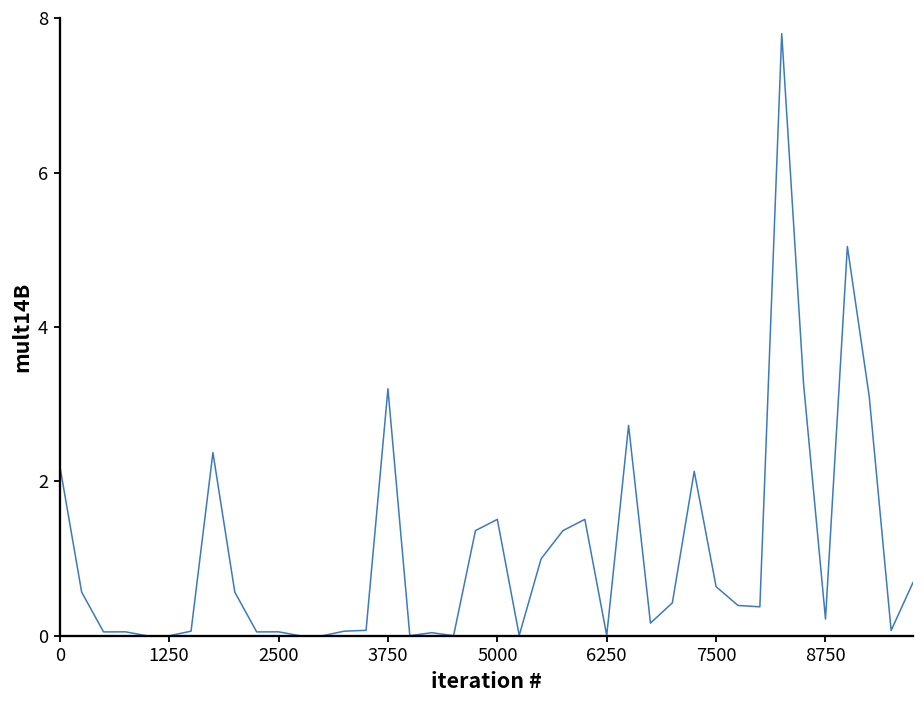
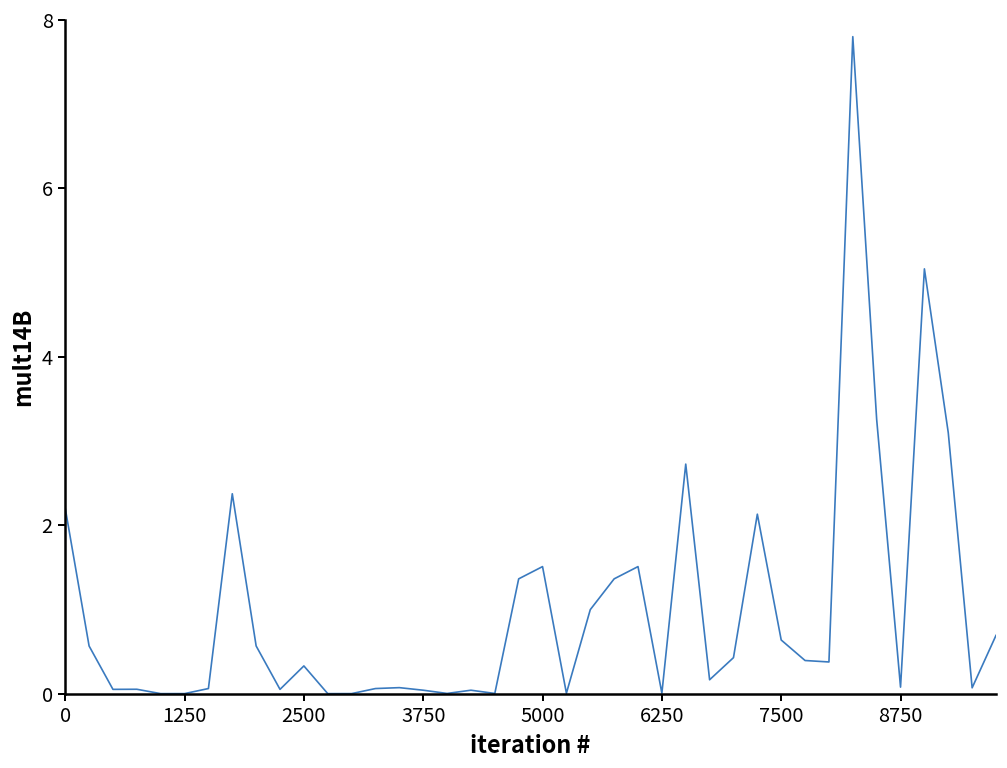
  {
    "0": 2.2,
    "1250": 0.0,
-   "2500": 0.1,
-   "3750": 3.2,
+   "2500": 0.3,
+   "3750": 0.0,
    "5000": 1.5,
    "6250": 0.0,
    "7500": 0.6,
-   "8750": 0.2
+   "8750": 0.1
  }
